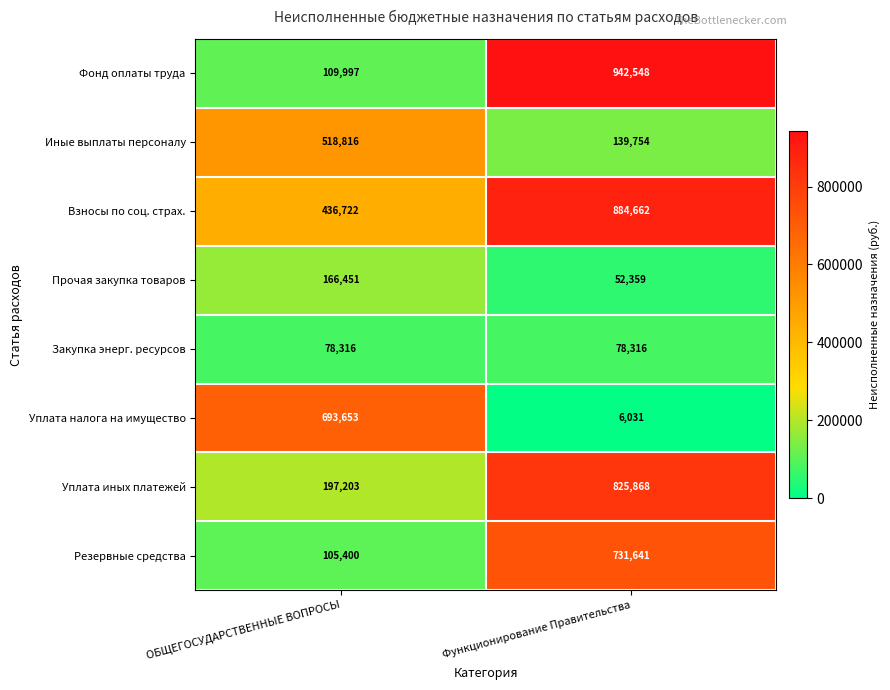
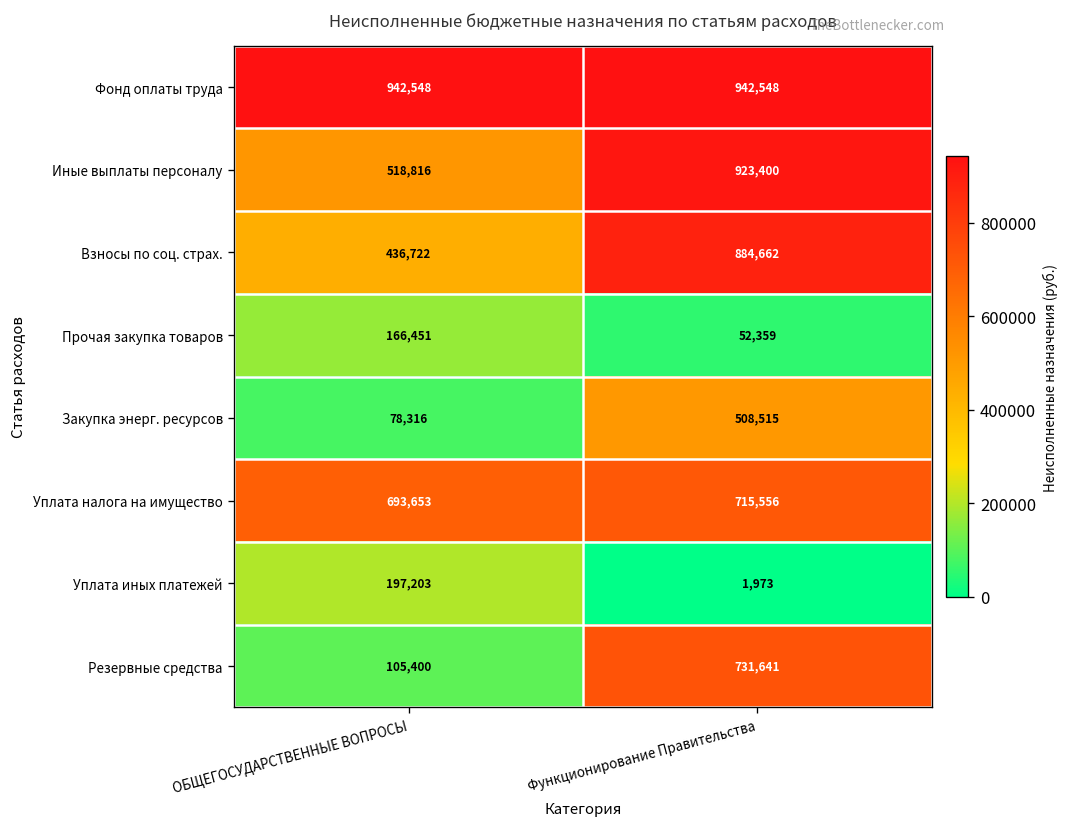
  {
    "Фонд оплаты труда": {
-     "ОБЩЕГОСУДАРСТВЕННЫЕ ВОПРОСЫ": "109,997",
+     "ОБЩЕГОСУДАРСТВЕННЫЕ ВОПРОСЫ": "942,548",
      "Функционирование Правительства": "942,548"
    },
    "Иные выплаты персоналу": {
      "ОБЩЕГОСУДАРСТВЕННЫЕ ВОПРОСЫ": "518,816",
-     "Функционирование Правительства": "139,754"
+     "Функционирование Правительства": "923,400"
    },
    "Взносы по соц. страх.": {
      "ОБЩЕГОСУДАРСТВЕННЫЕ ВОПРОСЫ": "436,722",
      "Функционирование Правительства": "884,662"
    },
    "Прочая закупка товаров": {
      "ОБЩЕГОСУДАРСТВЕННЫЕ ВОПРОСЫ": "166,451",
      "Функционирование Правительства": "52,359"
    },
    "Закупка энерг. ресурсов": {
      "ОБЩЕГОСУДАРСТВЕННЫЕ ВОПРОСЫ": "78,316",
-     "Функционирование Правительства": "78,316"
+     "Функционирование Правительства": "508,515"
    },
    "Уплата налога на имущество": {
      "ОБЩЕГОСУДАРСТВЕННЫЕ ВОПРОСЫ": "693,653",
-     "Функционирование Правительства": "6,031"
+     "Функционирование Правительства": "715,556"
    },
    "Уплата иных платежей": {
      "ОБЩЕГОСУДАРСТВЕННЫЕ ВОПРОСЫ": "197,203",
-     "Функционирование Правительства": "825,868"
+     "Функционирование Правительства": "1,973"
    },
    "Резервные средства": {
      "ОБЩЕГОСУДАРСТВЕННЫЕ ВОПРОСЫ": "105,400",
      "Функционирование Правительства": "731,641"
    }
  }
